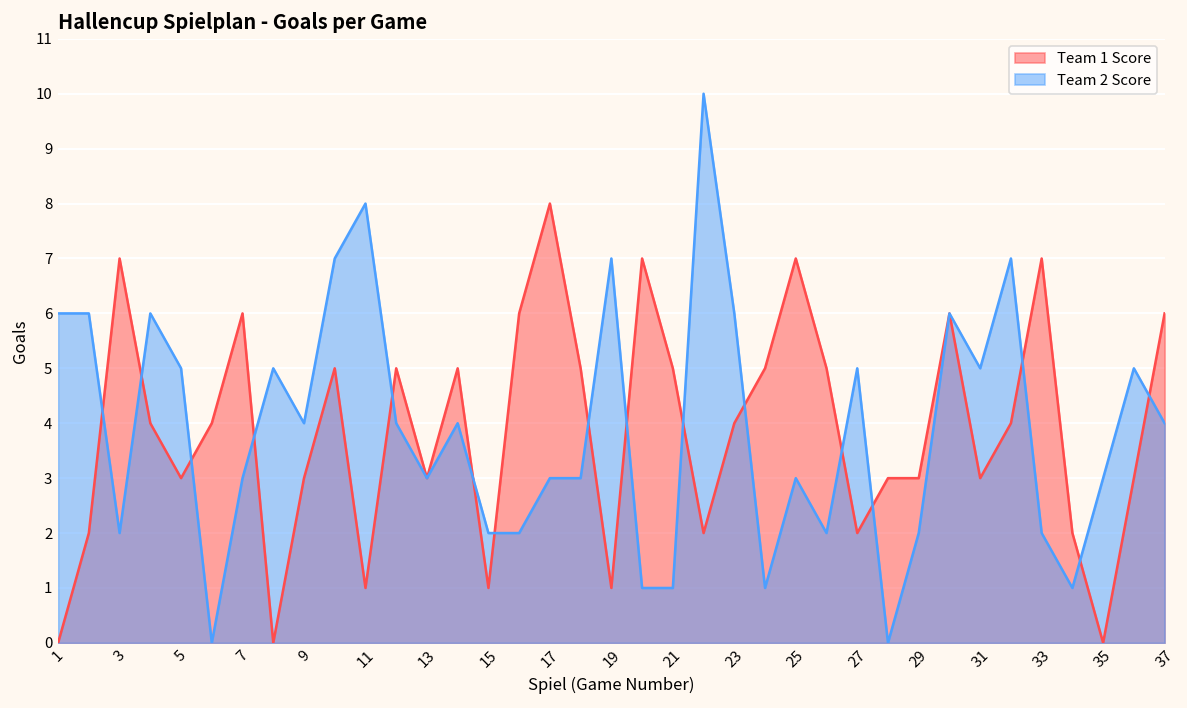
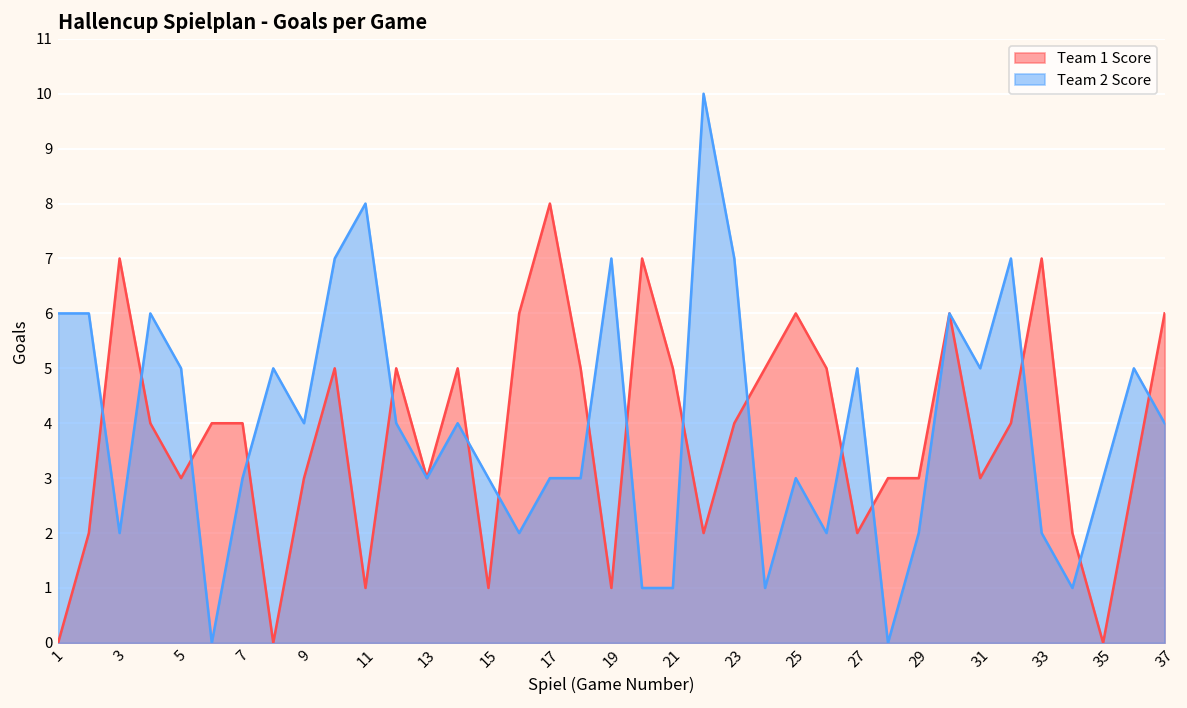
  {
    "Team 1 Score": {
      "1": 0,
      "3": 7,
      "5": 3,
-     "7": 6,
+     "7": 4,
      "9": 3,
      "11": 1,
      "15": 1,
      "17": 8,
      "19": 1,
      "21": 5,
      "23": 4,
-     "25": 7,
+     "25": 6,
      "27": 2,
      "29": 3,
      "31": 3,
      "33": 7,
      "35": 0,
      "37": 6
    },
    "Team 2 Score": {
      "1": 6,
      "3": 2,
      "5": 5,
      "7": 3,
      "9": 4,
      "11": 8,
-     "15": 2,
+     "15": 3,
      "17": 3,
      "19": 7,
      "21": 1,
-     "23": 6,
+     "23": 7,
      "25": 3,
      "27": 5,
      "29": 2,
      "31": 5,
      "33": 2,
      "35": 3,
      "37": 4
    }
  }
